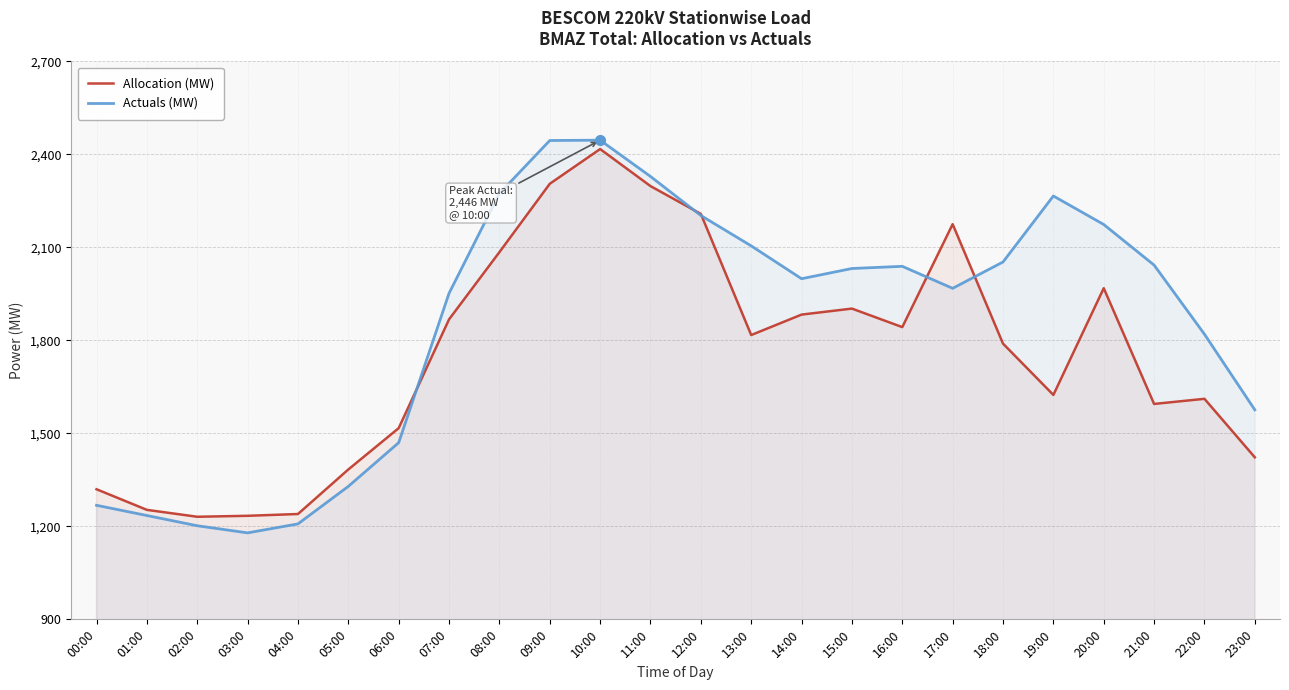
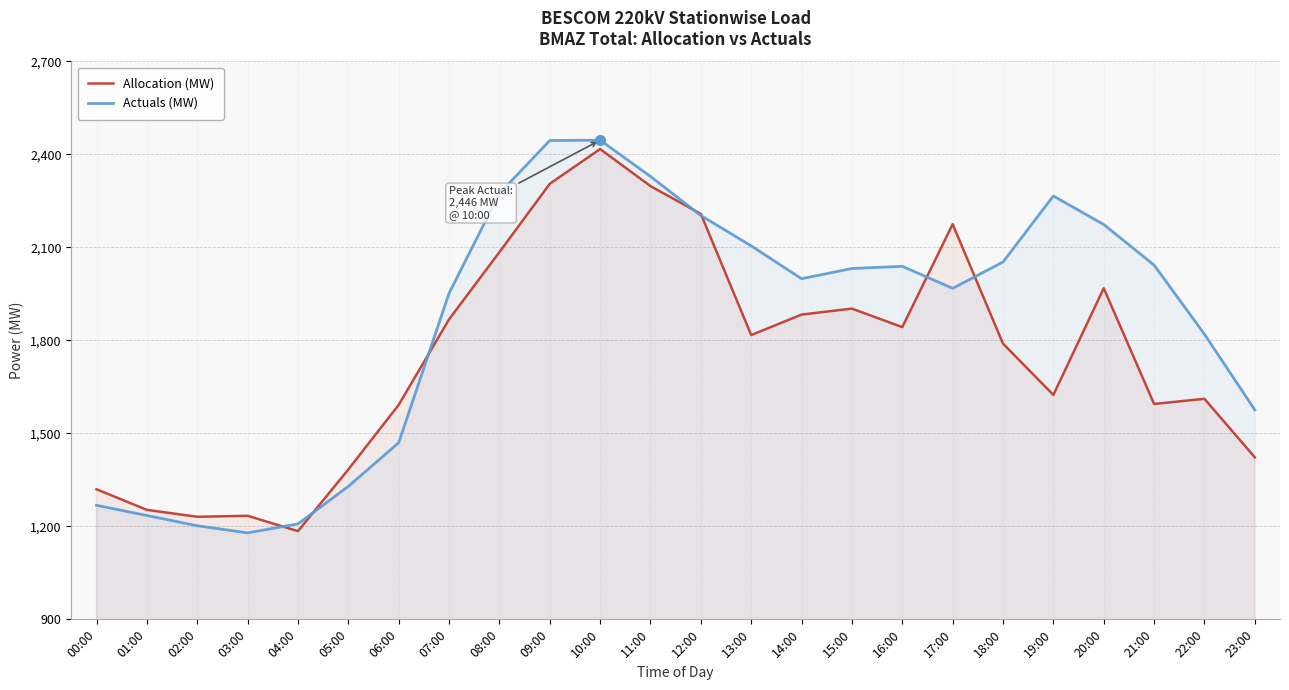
  {
    "Allocation (MW)": {
      "00:00": "1,320",
      "01:00": "1,250",
      "02:00": "1,230",
      "03:00": "1,230",
-     "04:00": "1,240",
+     "04:00": "1,180",
      "05:00": "1,380",
-     "06:00": "1,520",
+     "06:00": "1,590",
      "07:00": "1,870",
      "08:00": "2,080",
      "10:00": "2,420",
      "11:00": "2,300",
      "13:00": "1,820",
      "14:00": "1,880",
      "15:00": "1,900",
      "16:00": "1,840",
      "17:00": "2,180",
      "18:00": "1,790",
      "19:00": "1,620",
      "20:00": "1,970",
      "21:00": "1,600",
      "22:00": "1,610",
      "23:00": "1,420"
    }
  }
